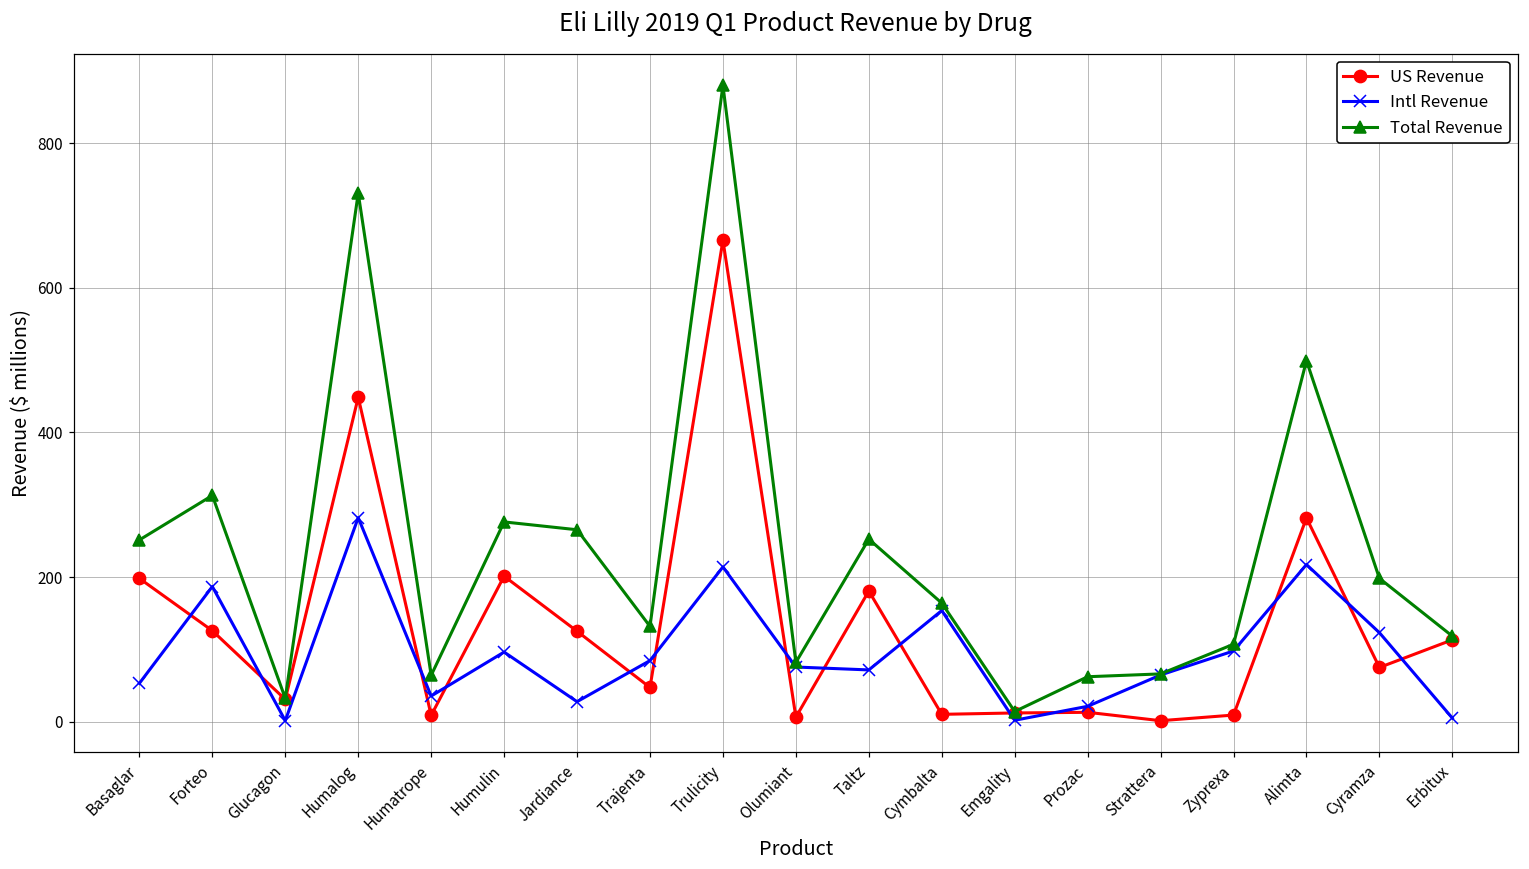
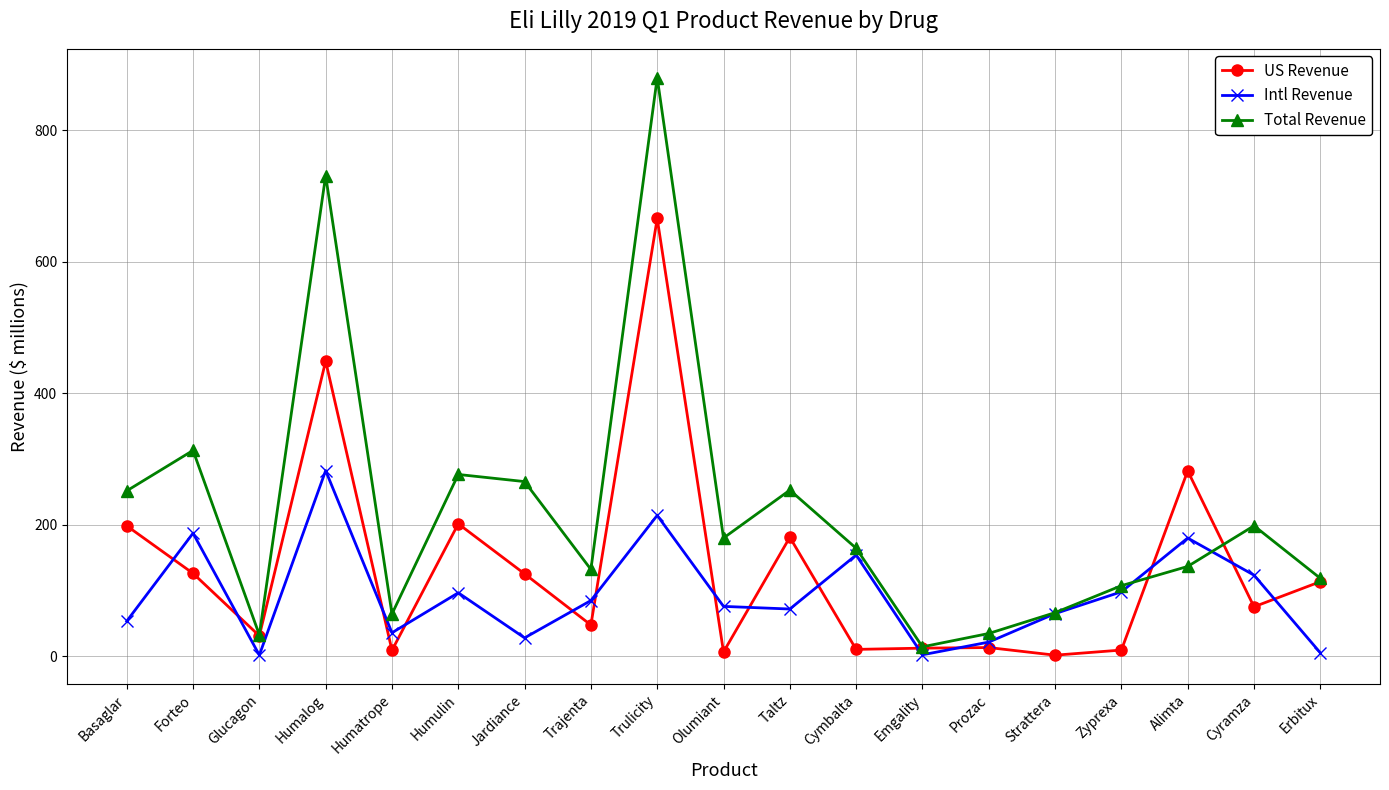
  {
    "US Revenue": {
      "Basaglar": 200,
      "Forteo": 130,
      "Humalog": 450,
      "Humatrope": 10,
      "Humulin": 200,
      "Jardiance": 130,
      "Trajenta": 50,
      "Trulicity": 670,
      "Olumiant": 10,
      "Taltz": 180,
      "Cymbalta": 10,
      "Prozac": 10,
      "Strattera": 0,
      "Zyprexa": 10,
      "Alimta": 280,
      "Cyramza": 80,
      "Erbitux": 110
    },
    "Intl Revenue": {
      "Basaglar": 50,
      "Forteo": 190,
      "Glucagon": 0,
      "Humalog": 280,
      "Humatrope": 40,
      "Humulin": 100,
      "Jardiance": 30,
      "Trajenta": 80,
      "Trulicity": 210,
      "Olumiant": 80,
      "Taltz": 70,
      "Cymbalta": 150,
      "Emgality": 0,
      "Prozac": 20,
      "Zyprexa": 100,
-     "Alimta": 220,
+     "Alimta": 180,
      "Cyramza": 120,
      "Erbitux": 10
    },
    "Total Revenue": {
      "Basaglar": 250,
      "Forteo": 310,
      "Humalog": 730,
      "Humatrope": 60,
      "Humulin": 280,
      "Jardiance": 270,
      "Trajenta": 130,
      "Trulicity": 880,
-     "Olumiant": 80,
+     "Olumiant": 180,
      "Taltz": 250,
      "Cymbalta": 160,
-     "Prozac": 60,
+     "Prozac": 30,
      "Zyprexa": 110,
-     "Alimta": 500,
+     "Alimta": 140,
      "Cyramza": 200,
      "Erbitux": 120
    }
  }
